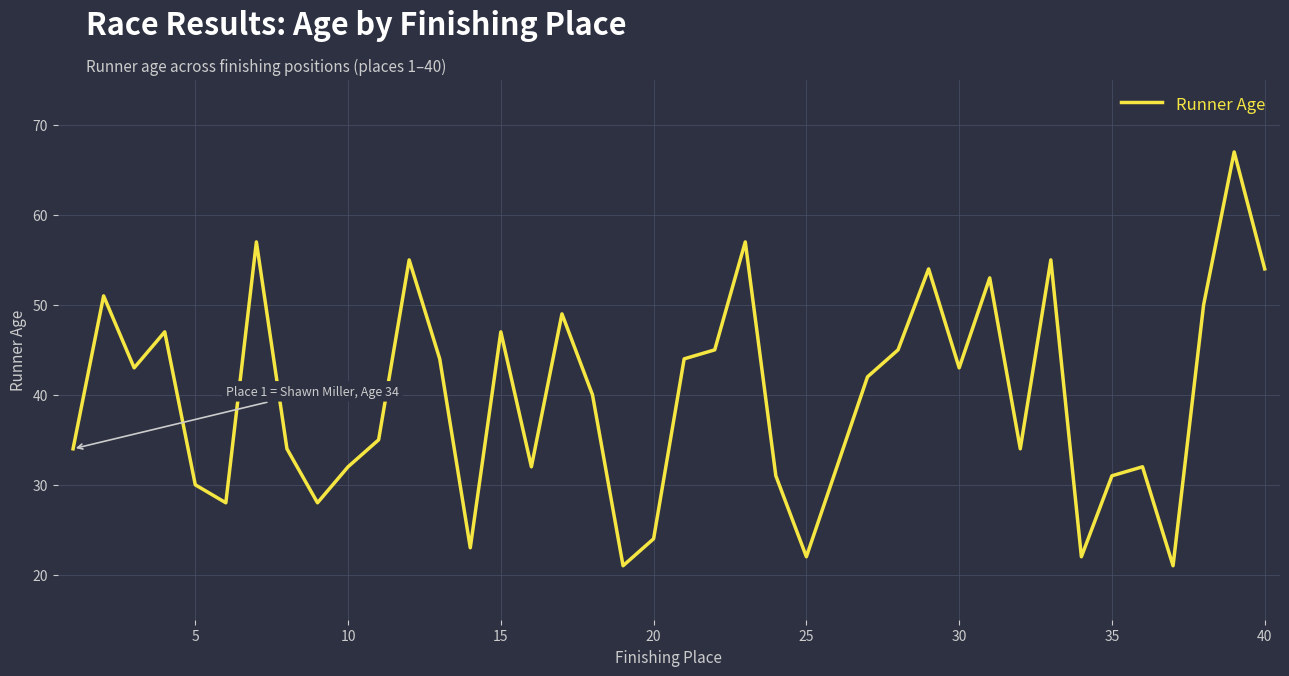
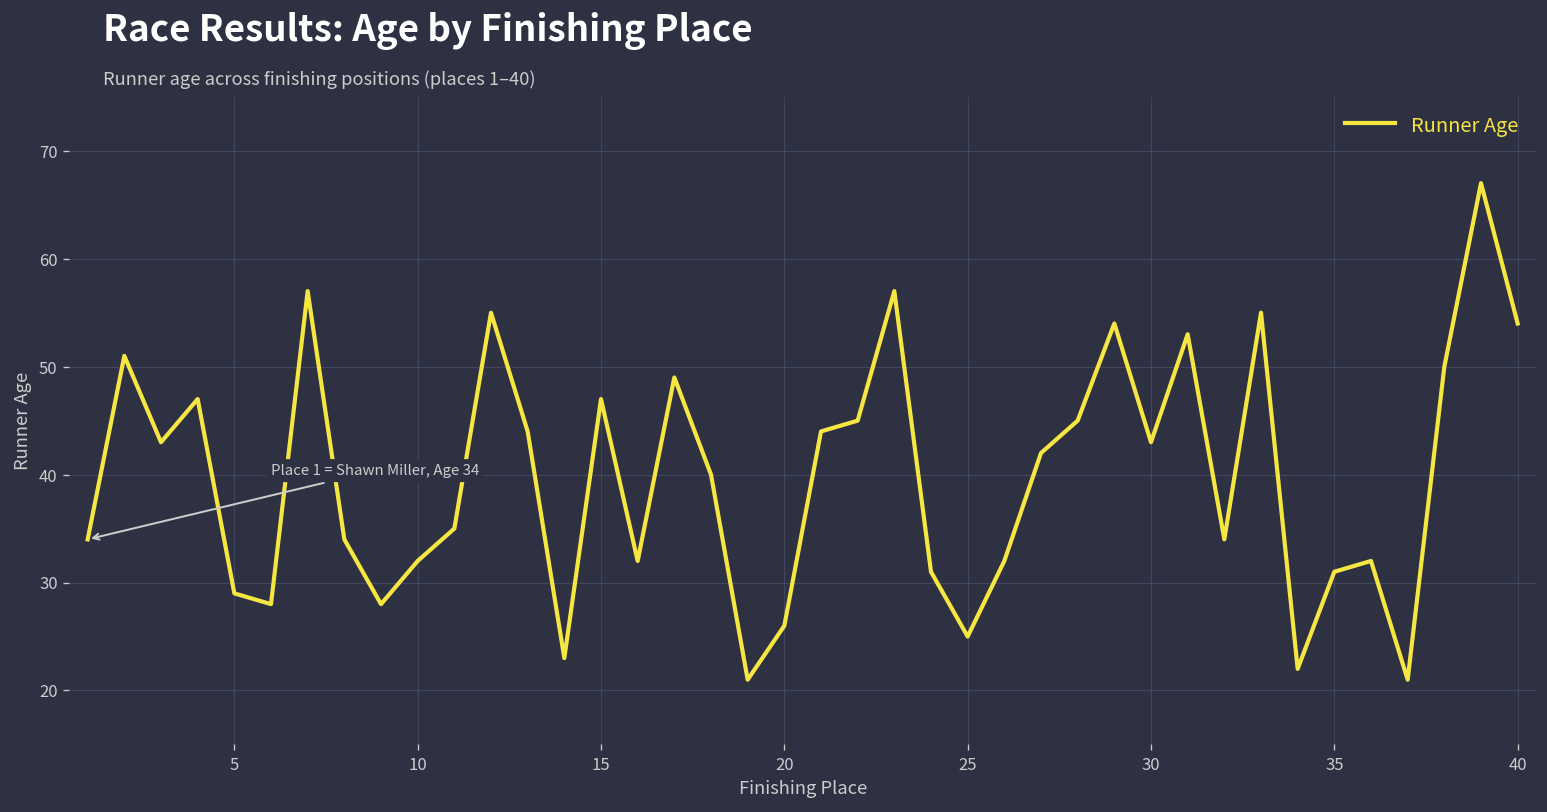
  {
-   "5": 30,
+   "5": 29,
    "10": 32,
    "15": 47,
-   "20": 24,
-   "25": 22,
+   "20": 26,
+   "25": 25,
    "30": 43,
    "35": 31,
    "40": 54
  }
